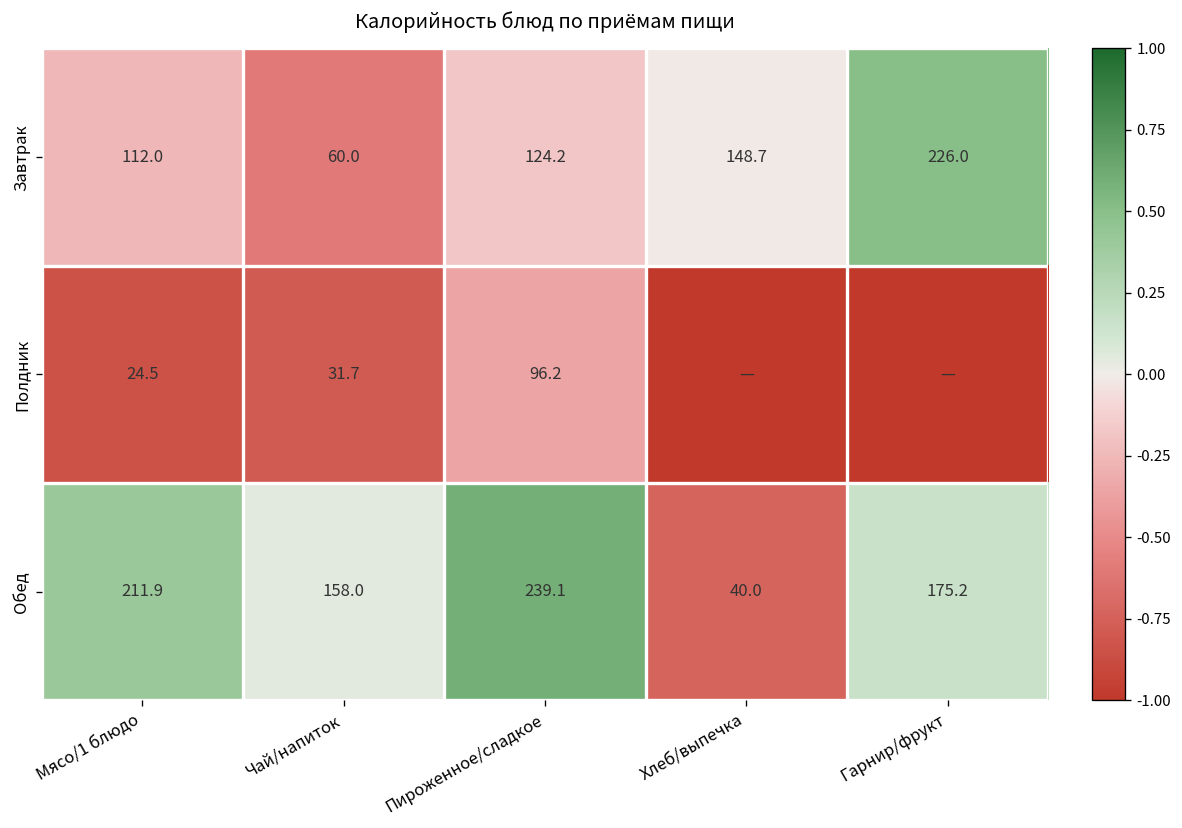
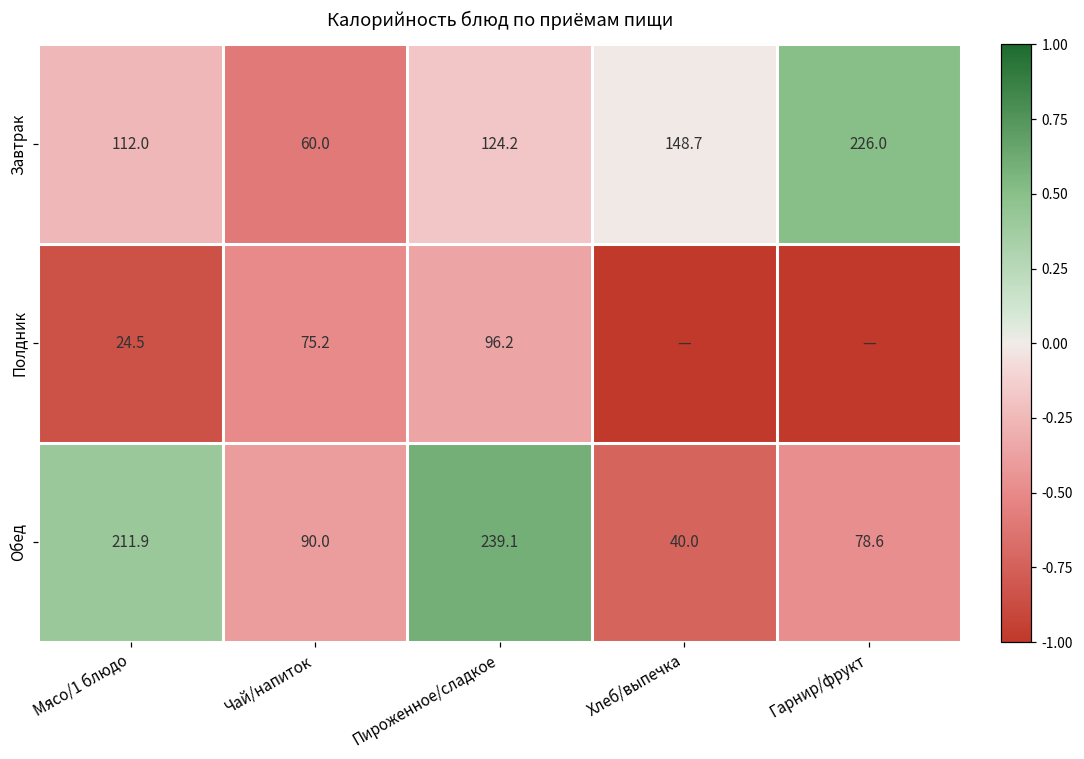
  {
    "Завтрак": {
      "Мясо/1 блюдо": 112.0,
      "Чай/напиток": 60.0,
      "Пироженное/сладкое": 124.2,
      "Хлеб/выпечка": 148.7,
      "Гарнир/фрукт": 226.0
    },
    "Полдник": {
      "Мясо/1 блюдо": 24.5,
-     "Чай/напиток": 31.7,
+     "Чай/напиток": 75.2,
      "Пироженное/сладкое": 96.2
    },
    "Обед": {
      "Мясо/1 блюдо": 211.9,
-     "Чай/напиток": 158.0,
+     "Чай/напиток": 90.0,
      "Пироженное/сладкое": 239.1,
      "Хлеб/выпечка": 40.0,
-     "Гарнир/фрукт": 175.2
+     "Гарнир/фрукт": 78.6
    }
  }
